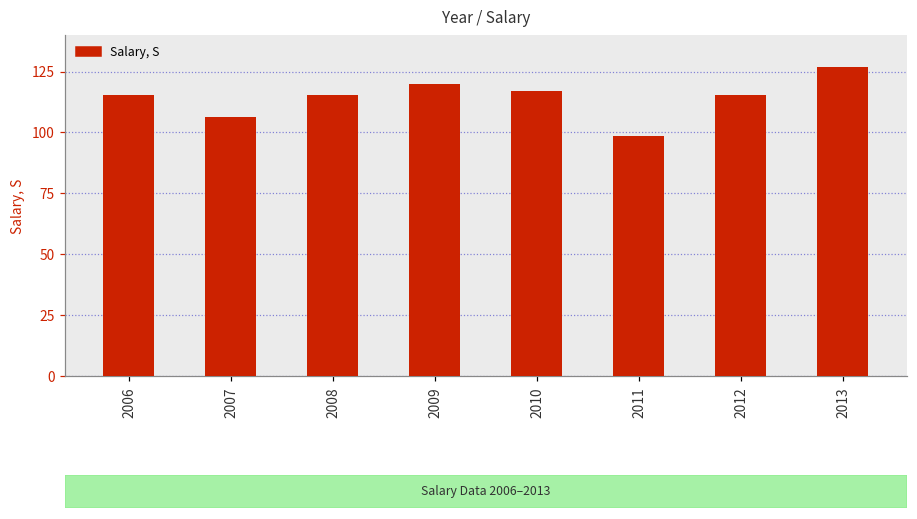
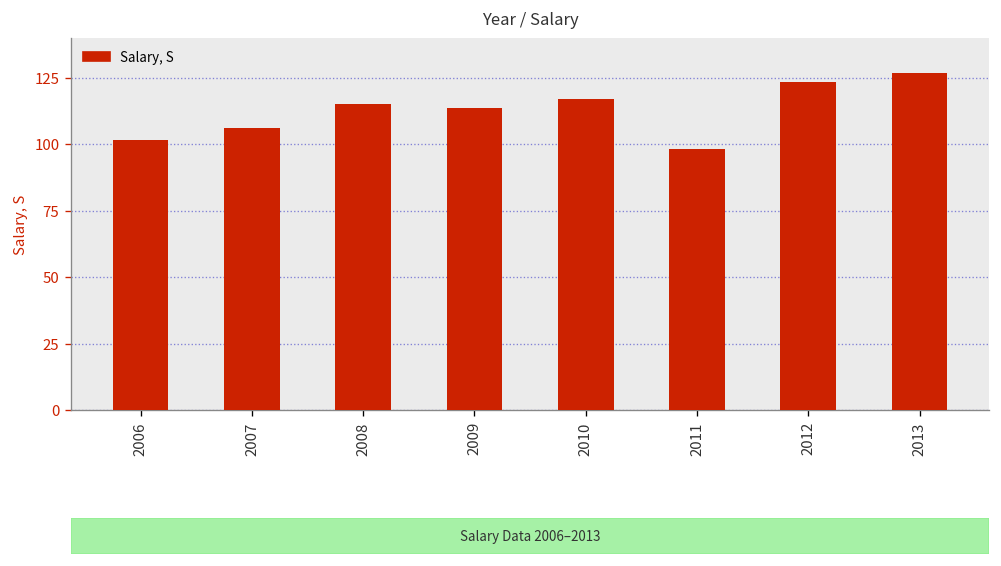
  {
-   "2006": 115,
+   "2006": 101,
    "2007": 106,
    "2008": 115,
-   "2009": 120,
+   "2009": 114,
    "2010": 117,
    "2011": 98,
-   "2012": 115,
+   "2012": 123,
    "2013": 127
  }
